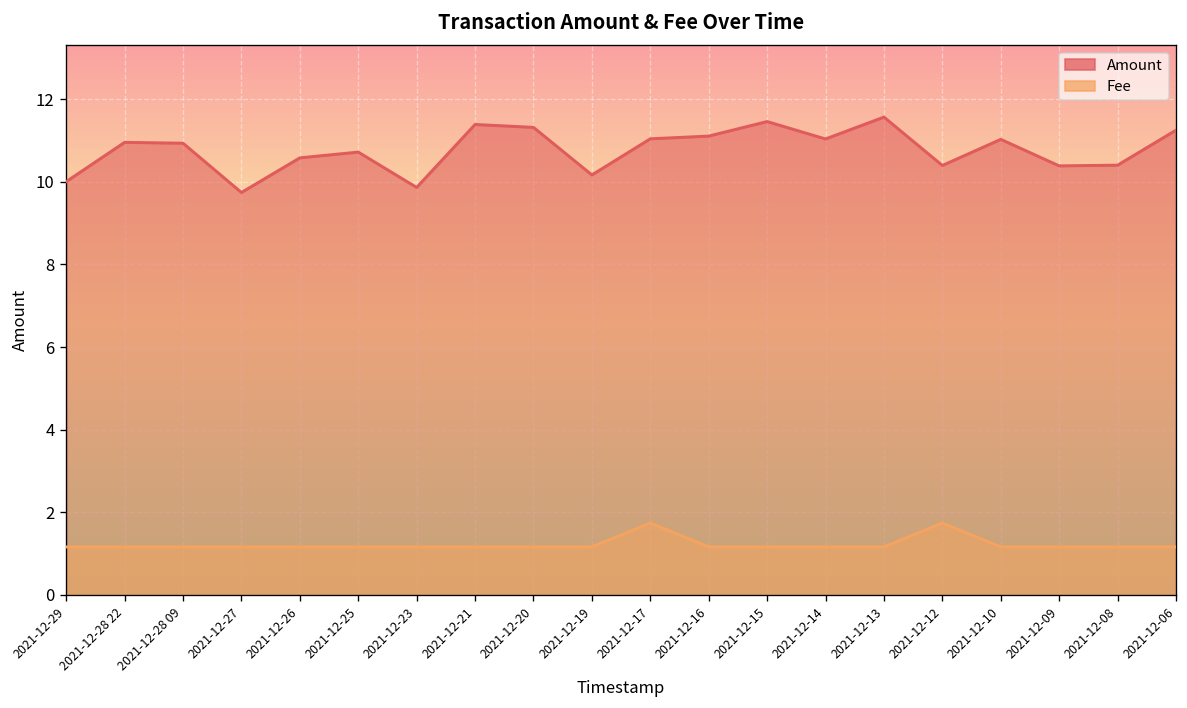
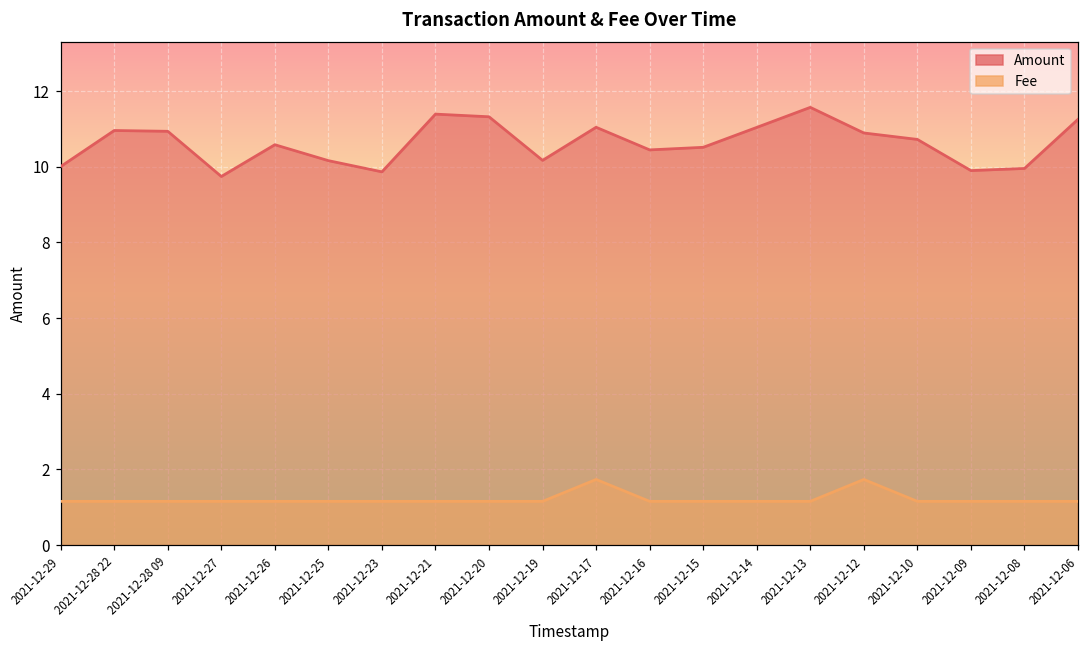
  {
    "Amount": {
      "2021-12-29": 10.0,
      "2021-12-28 22": 11.0,
      "2021-12-28 09": 10.9,
      "2021-12-27": 9.7,
      "2021-12-26": 10.6,
-     "2021-12-25": 10.7,
+     "2021-12-25": 10.2,
      "2021-12-23": 9.9,
      "2021-12-21": 11.4,
      "2021-12-20": 11.3,
      "2021-12-19": 10.2,
      "2021-12-17": 11.0,
-     "2021-12-16": 11.1,
-     "2021-12-15": 11.5,
+     "2021-12-16": 10.4,
+     "2021-12-15": 10.5,
      "2021-12-14": 11.0,
      "2021-12-13": 11.6,
-     "2021-12-12": 10.4,
-     "2021-12-10": 11.0,
-     "2021-12-09": 10.4,
-     "2021-12-08": 10.4,
+     "2021-12-12": 10.9,
+     "2021-12-10": 10.7,
+     "2021-12-09": 9.9,
+     "2021-12-08": 10.0,
      "2021-12-06": 11.3
    },
    "Fee": {
      "2021-12-29": 1.2,
      "2021-12-28 22": 1.2,
      "2021-12-28 09": 1.2,
      "2021-12-27": 1.2,
      "2021-12-26": 1.2,
      "2021-12-25": 1.2,
      "2021-12-23": 1.2,
      "2021-12-21": 1.2,
      "2021-12-20": 1.2,
      "2021-12-19": 1.2,
      "2021-12-17": 1.7,
      "2021-12-16": 1.2,
      "2021-12-15": 1.2,
      "2021-12-14": 1.2,
      "2021-12-13": 1.2,
      "2021-12-12": 1.7,
      "2021-12-10": 1.2,
      "2021-12-09": 1.2,
      "2021-12-08": 1.2,
      "2021-12-06": 1.2
    }
  }
